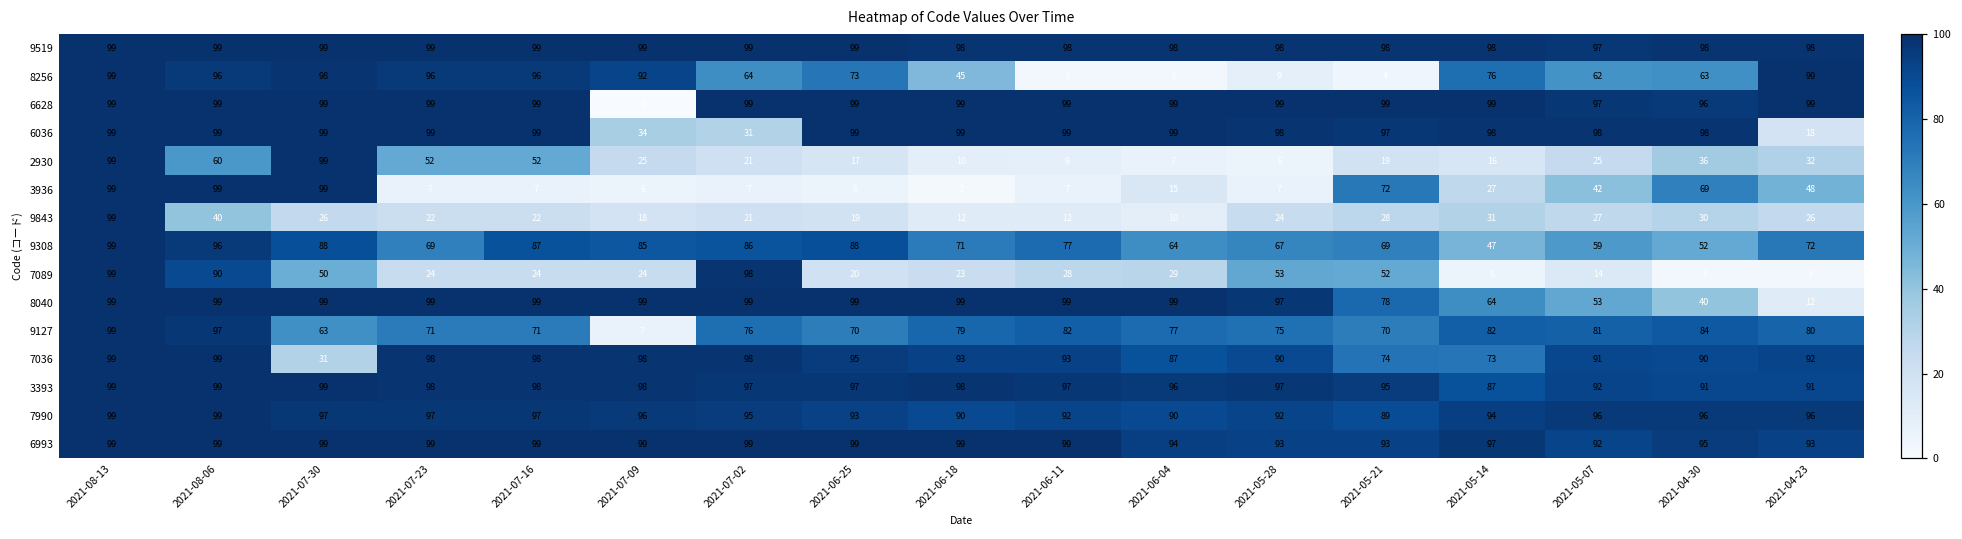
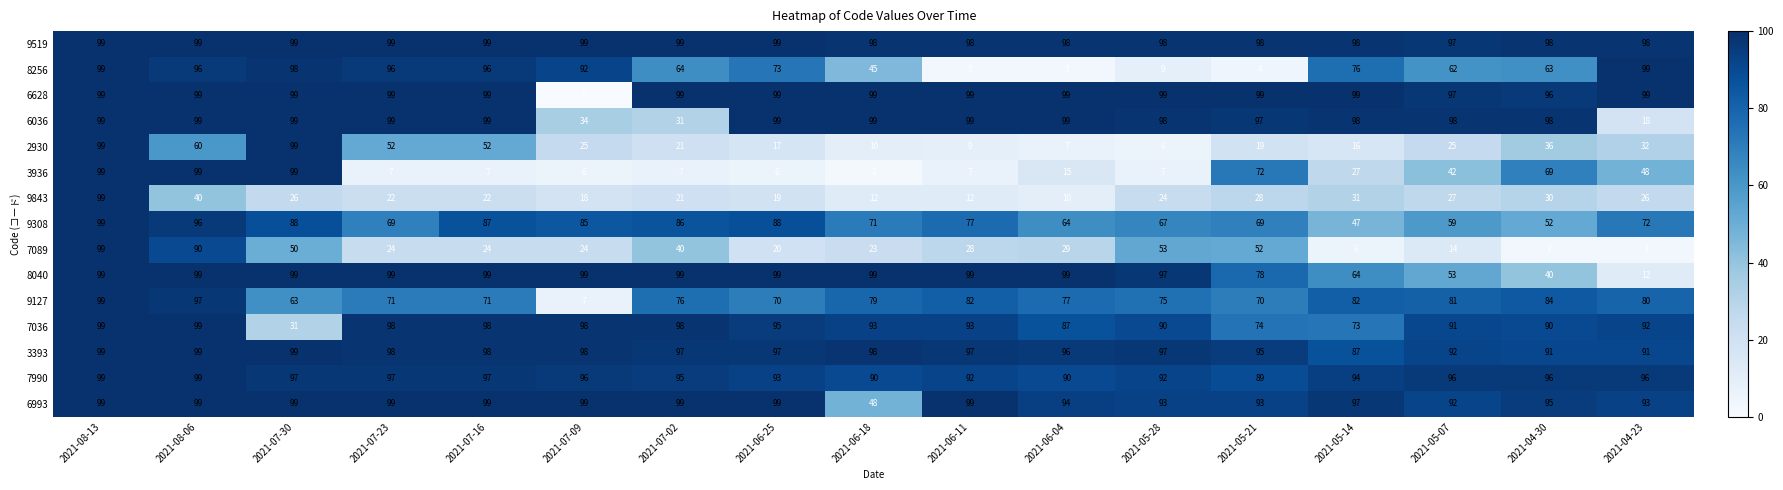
  {
    "7089": {
      "2021-08-13": 99,
      "2021-08-06": 90,
      "2021-07-30": 50,
      "2021-07-23": 24,
      "2021-07-16": 24,
      "2021-07-09": 24,
-     "2021-07-02": 98,
+     "2021-07-02": 40,
      "2021-06-25": 20,
      "2021-06-18": 23,
      "2021-06-11": 28,
      "2021-06-04": 29,
      "2021-05-28": 53,
      "2021-05-21": 52
    },
    "6993": {
      "2021-08-13": 99,
      "2021-08-06": 99,
      "2021-07-30": 99,
      "2021-07-23": 99,
      "2021-07-16": 99,
      "2021-07-09": 99,
      "2021-07-02": 99,
      "2021-06-25": 99,
-     "2021-06-18": 99,
+     "2021-06-18": 48,
      "2021-06-11": 99,
      "2021-06-04": 94,
      "2021-05-28": 93,
      "2021-05-21": 93,
      "2021-05-14": 97,
      "2021-05-07": 92,
      "2021-04-30": 95,
      "2021-04-23": 93
    }
  }
